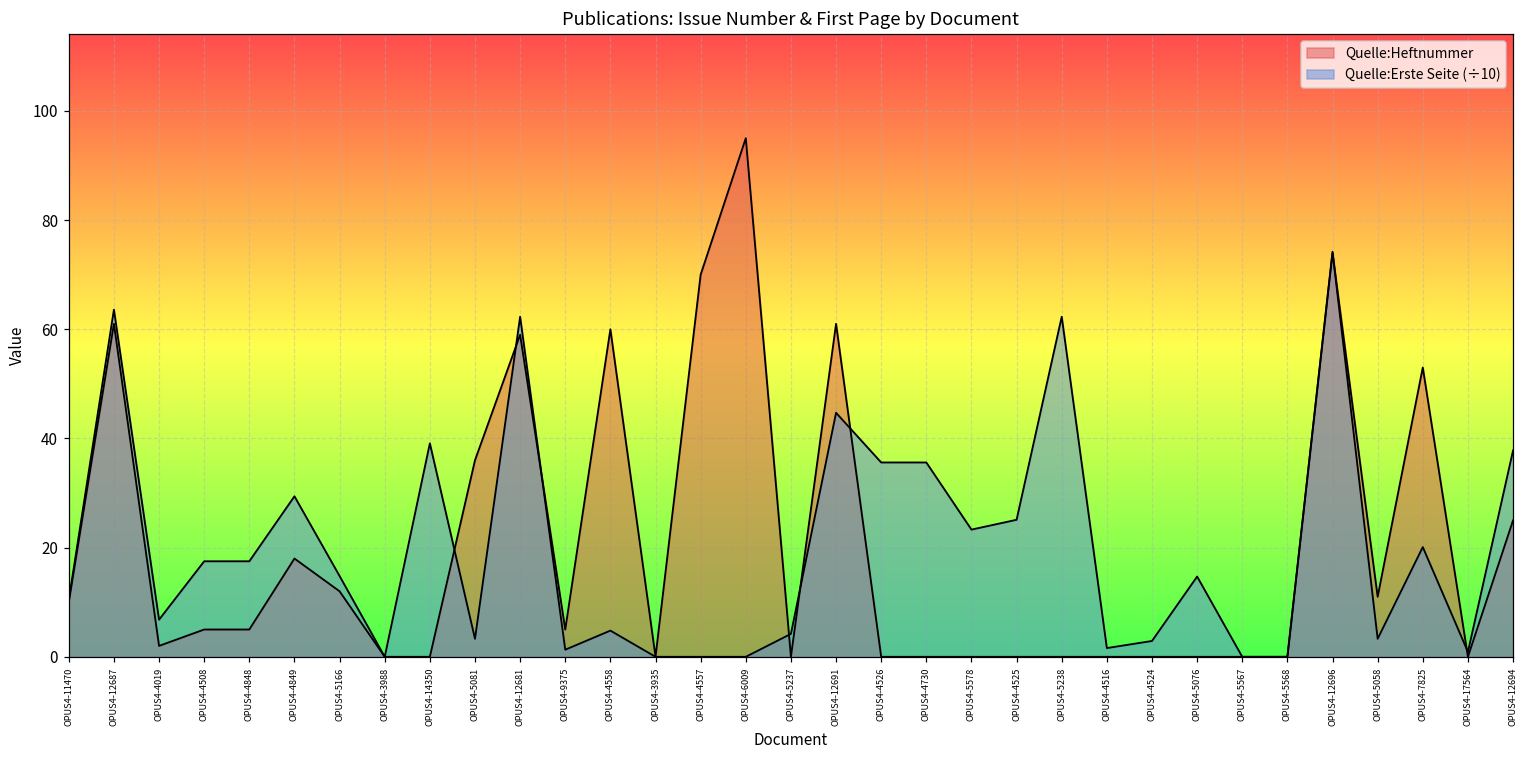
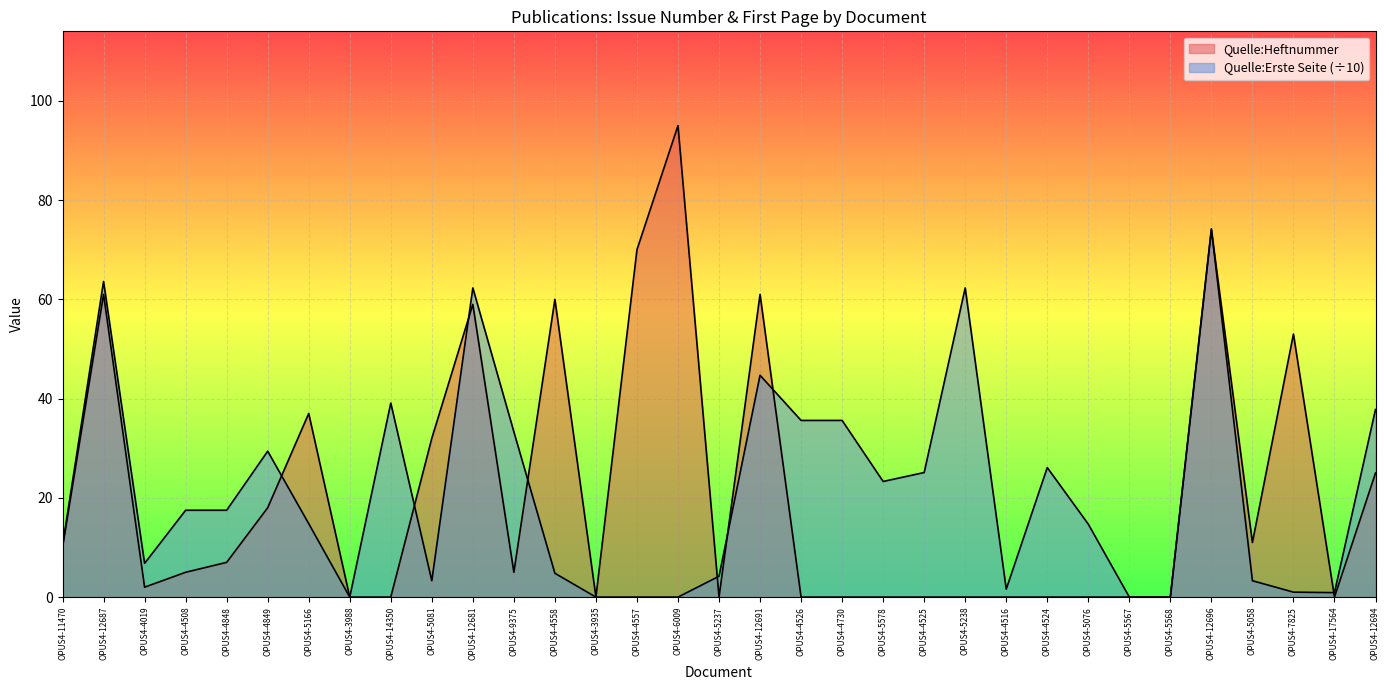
  {
    "Quelle:Heftnummer": {
      "OPUS4-12687": 61,
      "OPUS4-4019": 2,
      "OPUS4-4508": 5,
-     "OPUS4-4848": 5,
+     "OPUS4-4848": 7,
      "OPUS4-4849": 18,
-     "OPUS4-5166": 12,
+     "OPUS4-5166": 37,
      "OPUS4-14350": 0,
-     "OPUS4-5081": 36,
+     "OPUS4-5081": 32,
      "OPUS4-12681": 59,
      "OPUS4-9375": 5,
      "OPUS4-4558": 60,
      "OPUS4-4557": 70,
      "OPUS4-6009": 95,
      "OPUS4-5237": 0,
      "OPUS4-12691": 61,
      "OPUS4-4526": 0,
      "OPUS4-4730": 0,
      "OPUS4-5578": 0,
      "OPUS4-4525": 0,
      "OPUS4-5238": 0,
      "OPUS4-4516": 0,
      "OPUS4-4524": 0,
      "OPUS4-5076": 0,
      "OPUS4-5058": 11,
      "OPUS4-7825": 53,
      "OPUS4-17564": 0,
      "OPUS4-12694": 25
    },
    "Quelle:Erste Seite (÷10)": {
      "OPUS4-12687": 64,
      "OPUS4-4019": 7,
      "OPUS4-4508": 18,
      "OPUS4-4848": 18,
      "OPUS4-4849": 29,
      "OPUS4-5166": 15,
      "OPUS4-14350": 39,
      "OPUS4-5081": 3,
      "OPUS4-12681": 62,
-     "OPUS4-9375": 1,
+     "OPUS4-9375": 33,
      "OPUS4-4558": 5,
      "OPUS4-4557": 0,
      "OPUS4-6009": 0,
      "OPUS4-5237": 4,
      "OPUS4-12691": 45,
      "OPUS4-4526": 36,
      "OPUS4-4730": 36,
      "OPUS4-5578": 23,
      "OPUS4-4525": 25,
      "OPUS4-5238": 62,
      "OPUS4-4516": 2,
-     "OPUS4-4524": 3,
+     "OPUS4-4524": 26,
      "OPUS4-5076": 15,
      "OPUS4-5058": 3,
-     "OPUS4-7825": 20,
+     "OPUS4-7825": 1,
      "OPUS4-17564": 1,
      "OPUS4-12694": 38
    }
  }
